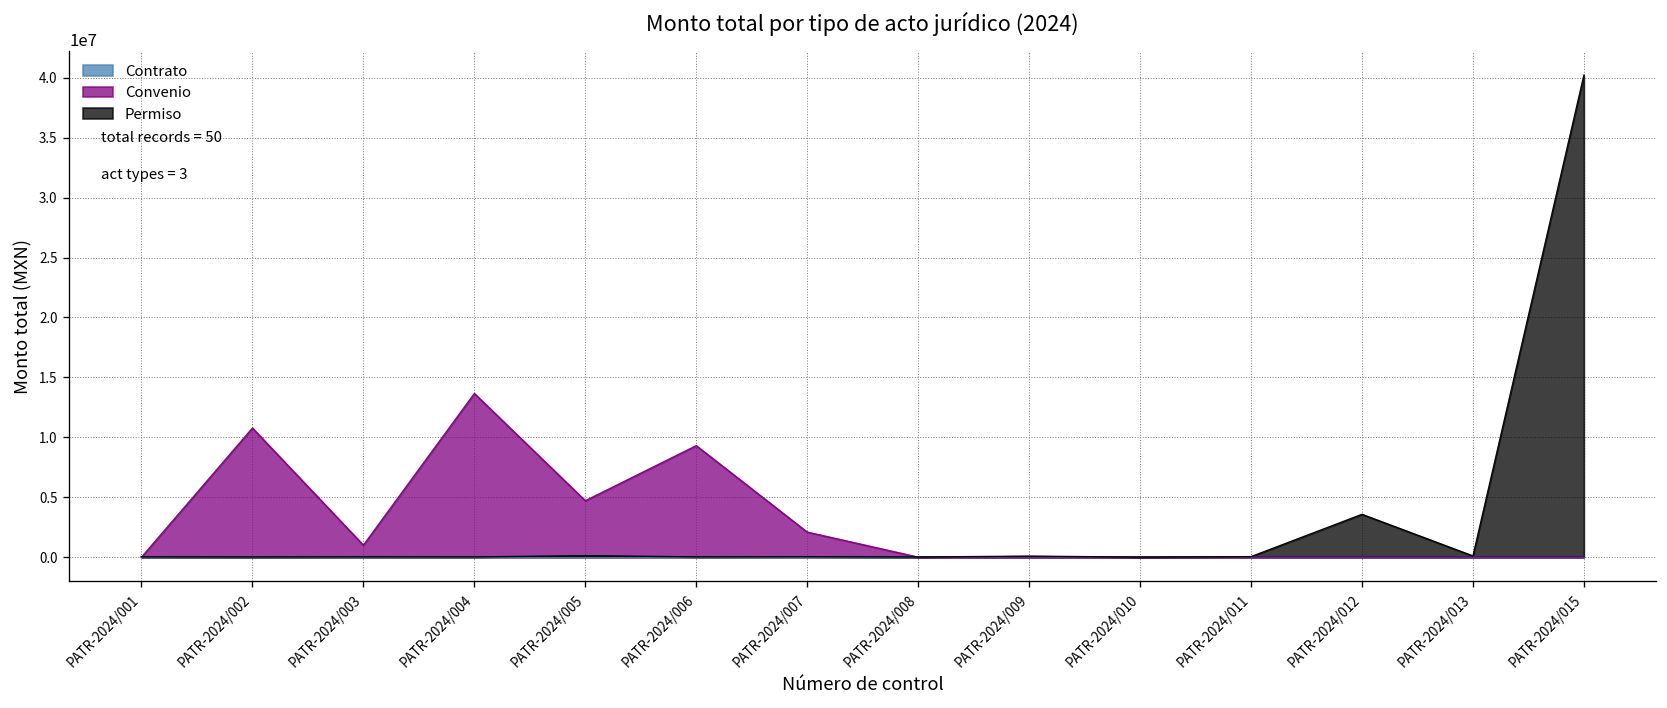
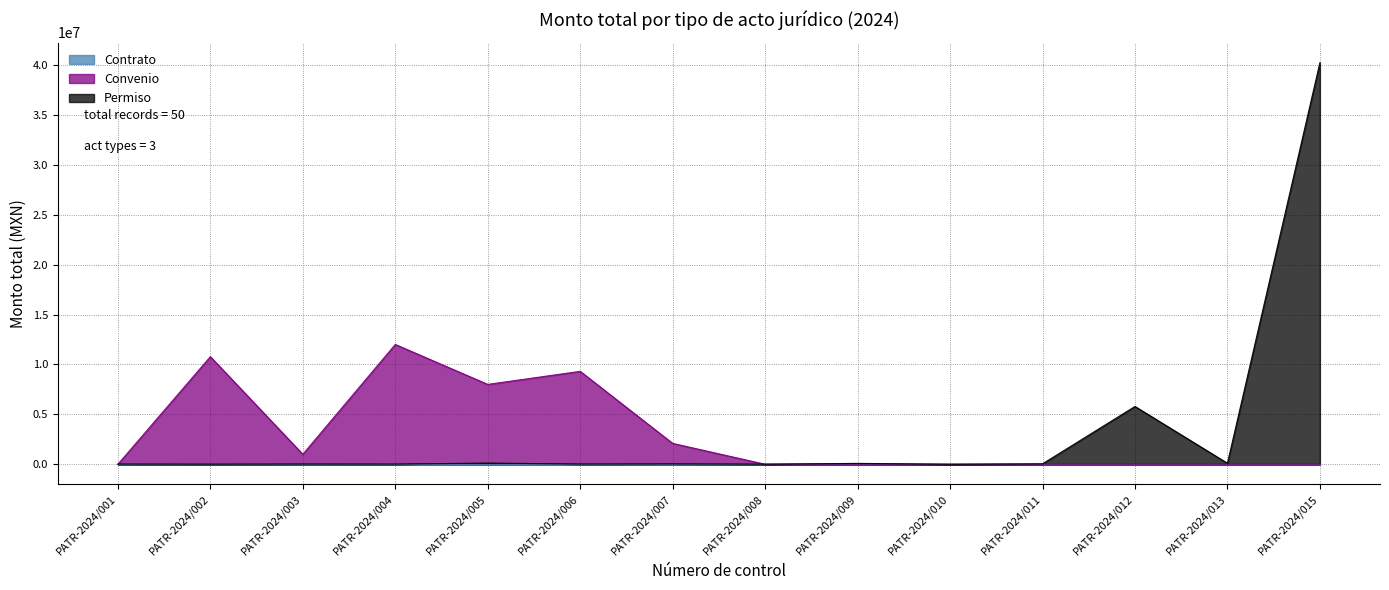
  {
    "Convenio": {
      "PATR-2024/002": 11000000,
      "PATR-2024/003": 1000000,
-     "PATR-2024/004": 14000000,
-     "PATR-2024/005": 5000000,
+     "PATR-2024/004": 12000000,
+     "PATR-2024/005": 8000000,
      "PATR-2024/006": 9000000,
      "PATR-2024/007": 2000000
    },
    "Permiso": {
-     "PATR-2024/012": 4000000,
+     "PATR-2024/012": 6000000,
      "PATR-2024/015": 40000000
    }
  }
